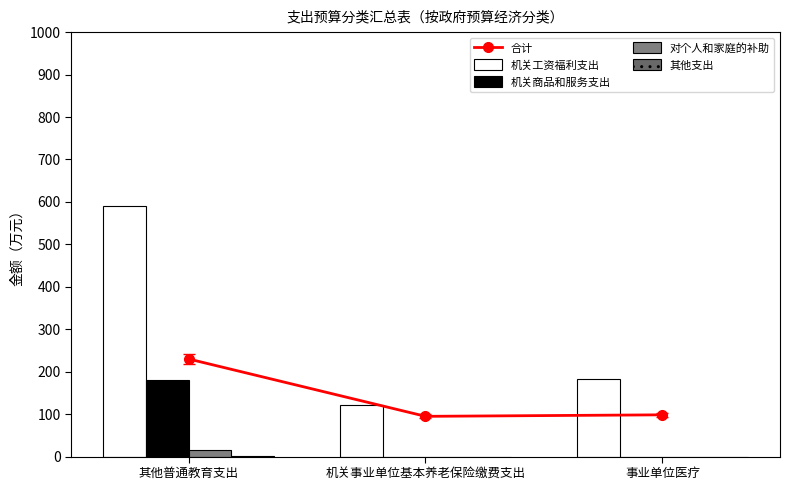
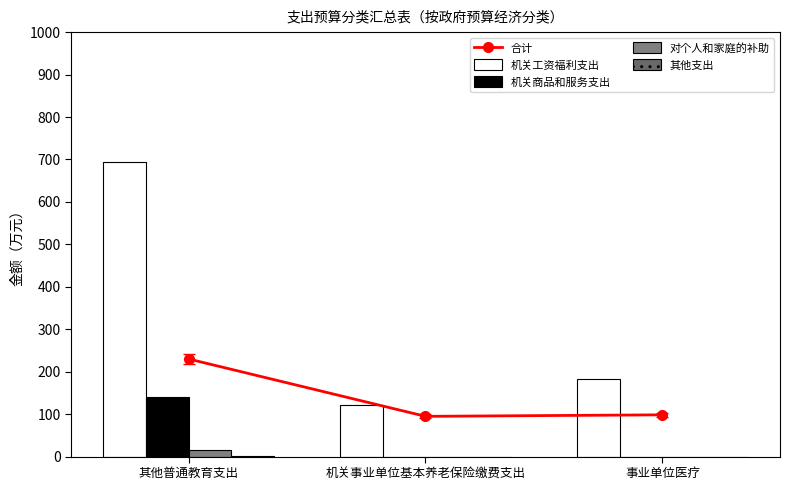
  {
    "机关工资福利支出": {
-     "其他普通教育支出": 590,
+     "其他普通教育支出": 690,
      "机关事业单位基本养老保险缴费支出": 120,
      "事业单位医疗": 180
    },
    "合计": {
      "其他普通教育支出": 230
    },
    "机关商品和服务支出": {
-     "其他普通教育支出": 180,
+     "其他普通教育支出": 140,
      "机关事业单位基本养老保险缴费支出": 0,
      "事业单位医疗": 0
    }
  }
